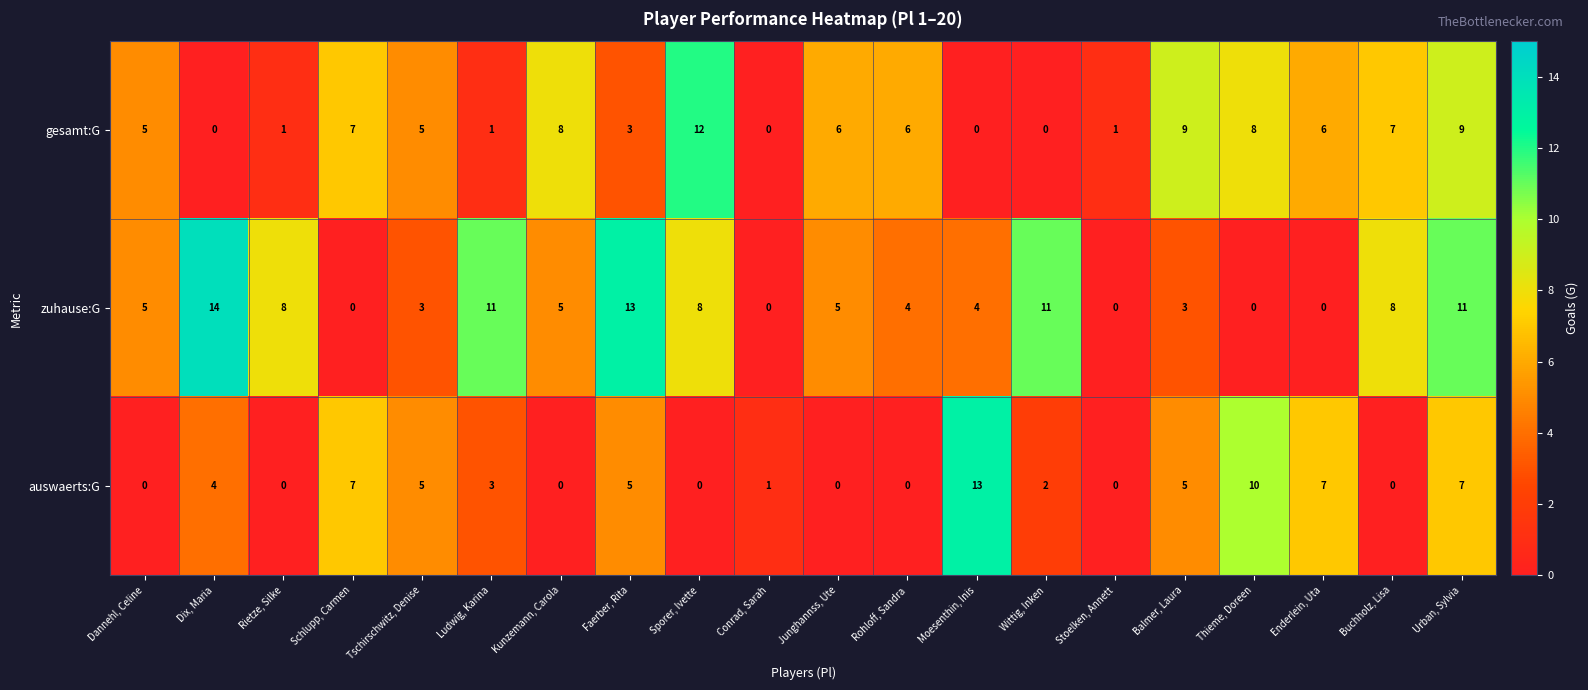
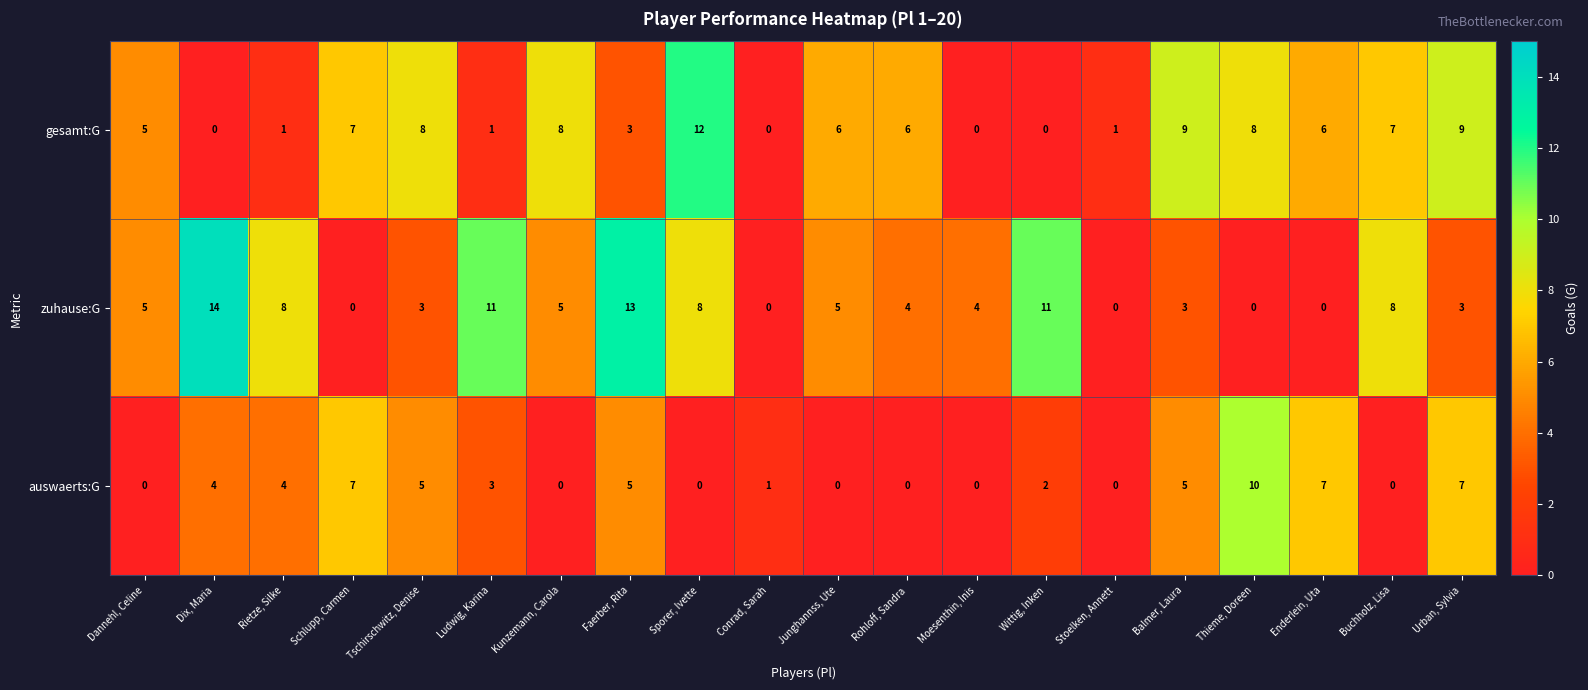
  {
    "gesamt:G": {
      "Dannehl, Celine": 5,
      "Dix, Maria": 0,
      "Rietze, Silke": 1,
      "Schlupp, Carmen": 7,
-     "Tschirschwitz, Denise": 5,
+     "Tschirschwitz, Denise": 8,
      "Ludwig, Karina": 1,
      "Kunzemann, Carola": 8,
      "Faerber, Rita": 3,
      "Sporer, Ivette": 12,
      "Conrad, Sarah": 0,
      "Junghannss, Ute": 6,
      "Rohloff, Sandra": 6,
      "Moesenthin, Inis": 0,
      "Wittig, Inken": 0,
      "Stoelken, Annett": 1,
      "Balmer, Laura": 9,
      "Thieme, Doreen": 8,
      "Enderlein, Uta": 6,
      "Buchholz, Lisa": 7,
      "Urban, Sylvia": 9
    },
    "zuhause:G": {
      "Dannehl, Celine": 5,
      "Dix, Maria": 14,
      "Rietze, Silke": 8,
      "Schlupp, Carmen": 0,
      "Tschirschwitz, Denise": 3,
      "Ludwig, Karina": 11,
      "Kunzemann, Carola": 5,
      "Faerber, Rita": 13,
      "Sporer, Ivette": 8,
      "Conrad, Sarah": 0,
      "Junghannss, Ute": 5,
      "Rohloff, Sandra": 4,
      "Moesenthin, Inis": 4,
      "Wittig, Inken": 11,
      "Stoelken, Annett": 0,
      "Balmer, Laura": 3,
      "Thieme, Doreen": 0,
      "Enderlein, Uta": 0,
      "Buchholz, Lisa": 8,
-     "Urban, Sylvia": 11
+     "Urban, Sylvia": 3
    },
    "auswaerts:G": {
      "Dannehl, Celine": 0,
      "Dix, Maria": 4,
-     "Rietze, Silke": 0,
+     "Rietze, Silke": 4,
      "Schlupp, Carmen": 7,
      "Tschirschwitz, Denise": 5,
      "Ludwig, Karina": 3,
      "Kunzemann, Carola": 0,
      "Faerber, Rita": 5,
      "Sporer, Ivette": 0,
      "Conrad, Sarah": 1,
      "Junghannss, Ute": 0,
      "Rohloff, Sandra": 0,
-     "Moesenthin, Inis": 13,
+     "Moesenthin, Inis": 0,
      "Wittig, Inken": 2,
      "Stoelken, Annett": 0,
      "Balmer, Laura": 5,
      "Thieme, Doreen": 10,
      "Enderlein, Uta": 7,
      "Buchholz, Lisa": 0,
      "Urban, Sylvia": 7
    }
  }
